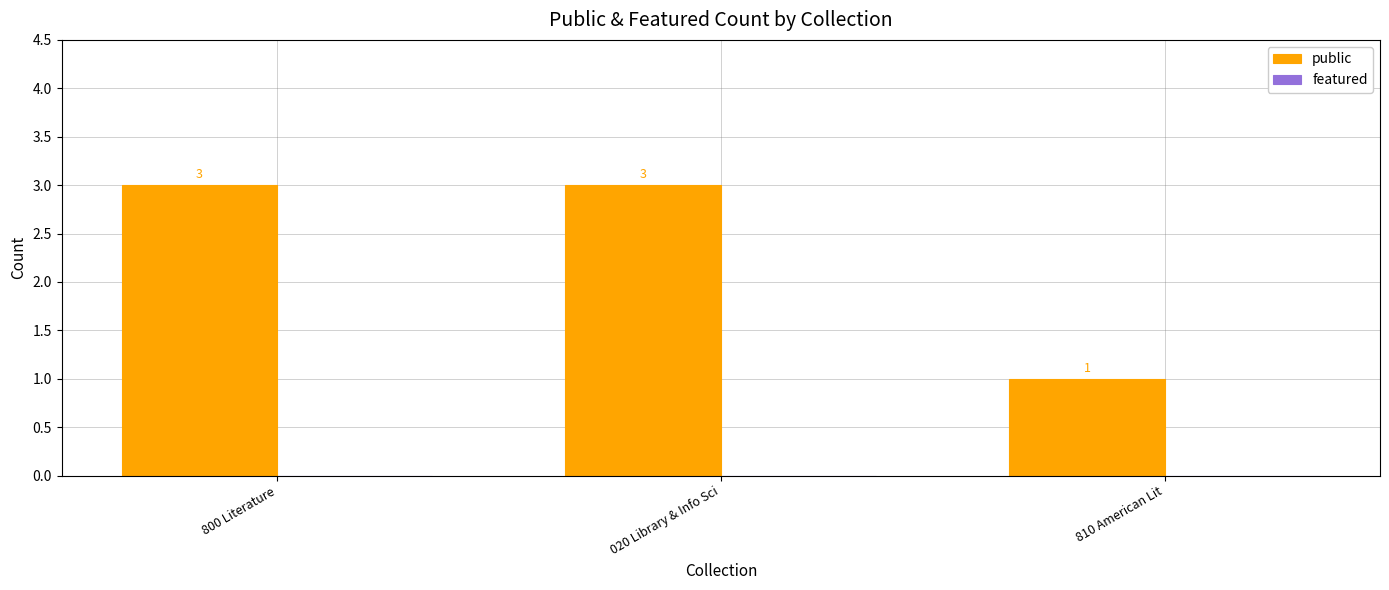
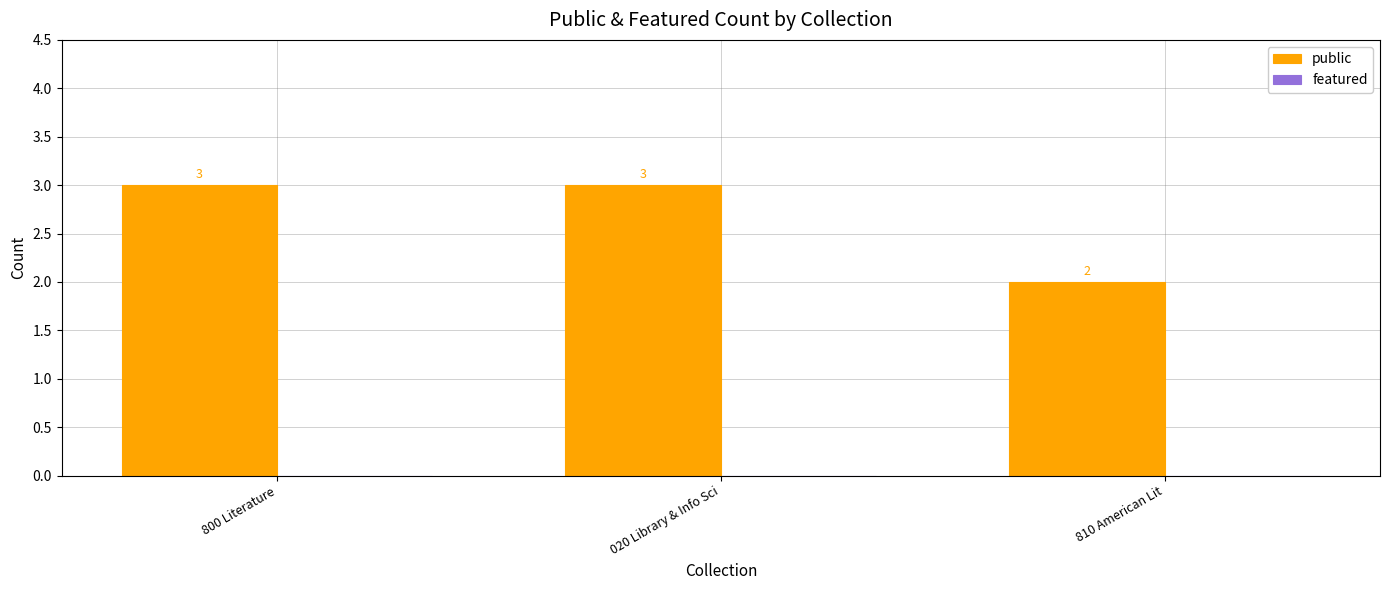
  {
    "public": {
      "800 Literature": 3,
      "020 Library & Info Sci": 3,
-     "810 American Lit": 1
+     "810 American Lit": 2
    },
    "featured": {
      "800 Literature": 0.0,
      "020 Library & Info Sci": 0.0,
      "810 American Lit": 0.0
    }
  }
